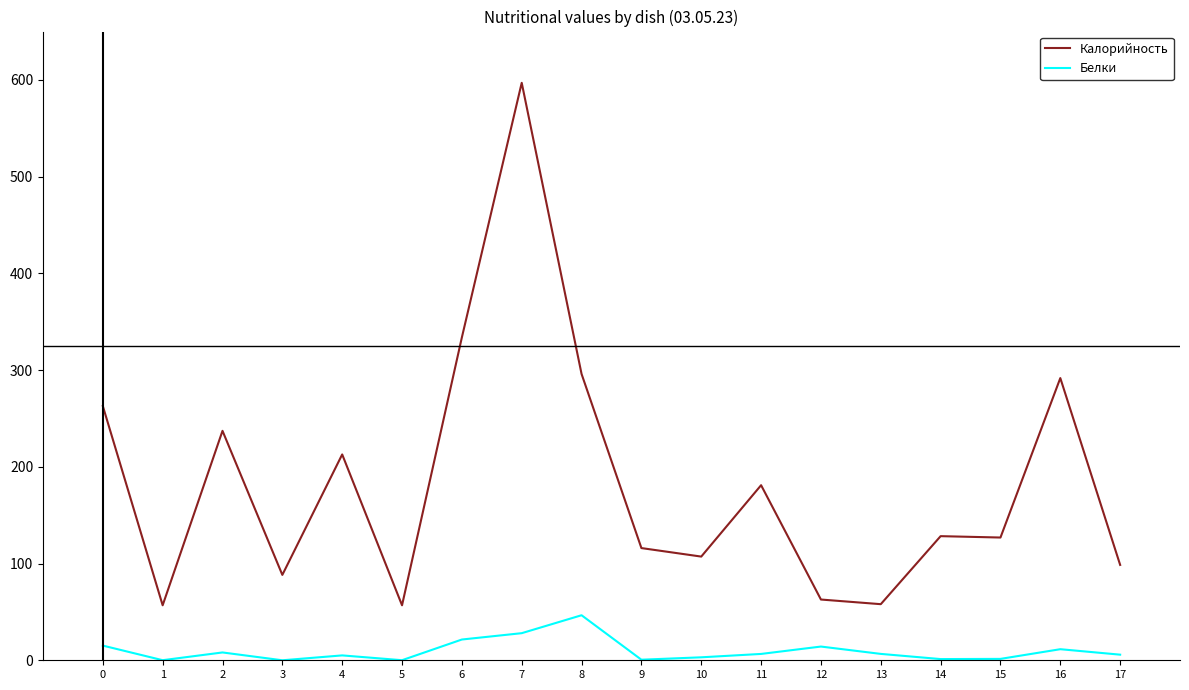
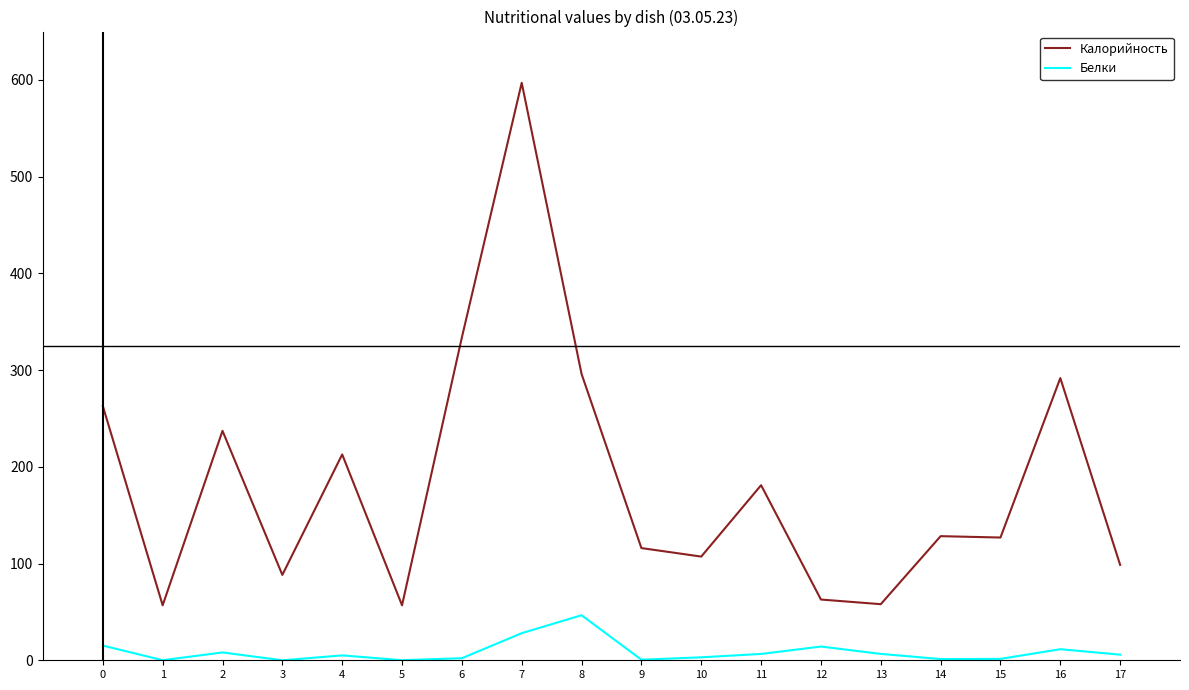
  {
    "Калорийность": {
      "0": 260,
      "1": 60,
      "2": 240,
      "3": 90,
      "4": 210,
      "5": 60,
      "6": 330,
      "7": 600,
      "8": 300,
      "9": 120,
      "10": 110,
      "11": 180,
      "12": 60,
      "13": 60,
      "14": 130,
      "15": 130,
      "16": 290,
      "17": 100
    },
    "Белки": {
      "0": 20,
      "1": 0,
      "2": 10,
      "3": 0,
      "4": 10,
      "5": 0,
-     "6": 20,
+     "6": 0,
      "7": 30,
      "8": 50,
      "9": 0,
      "10": 0,
      "11": 10,
      "12": 10,
      "13": 10,
      "14": 0,
      "15": 0,
      "16": 10,
      "17": 10
    }
  }
